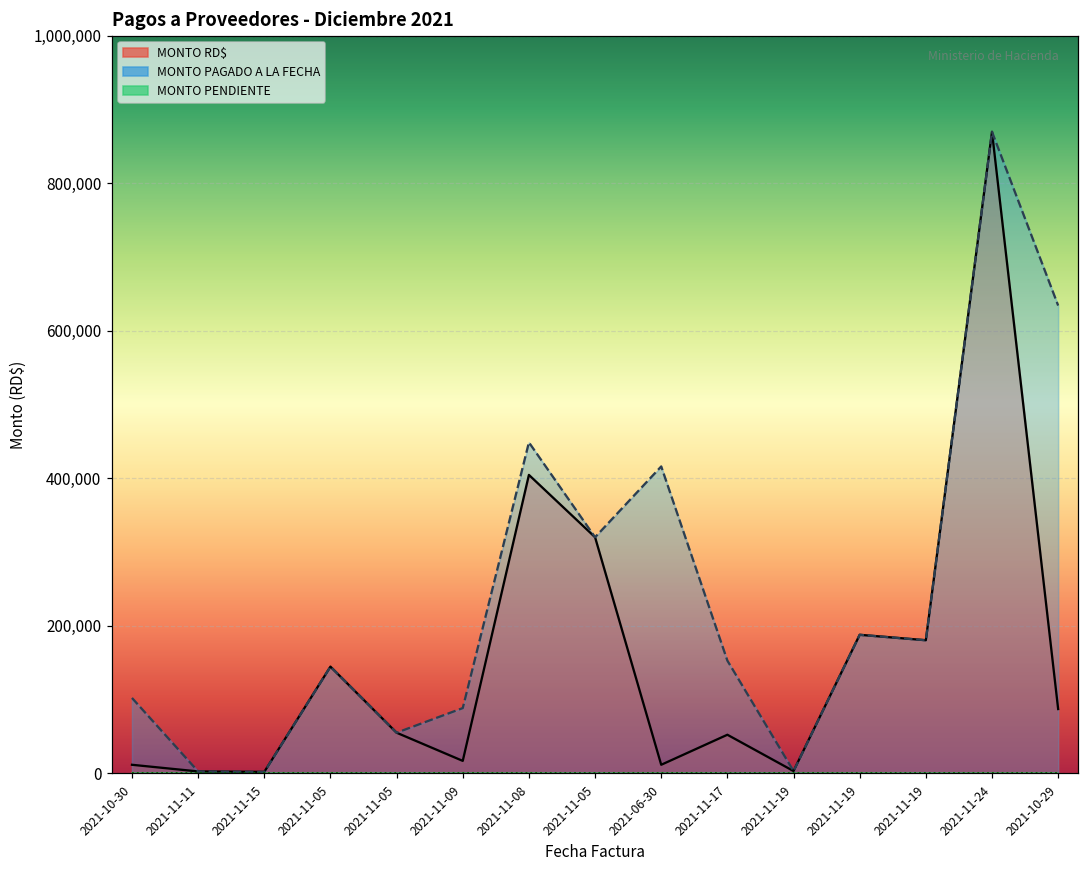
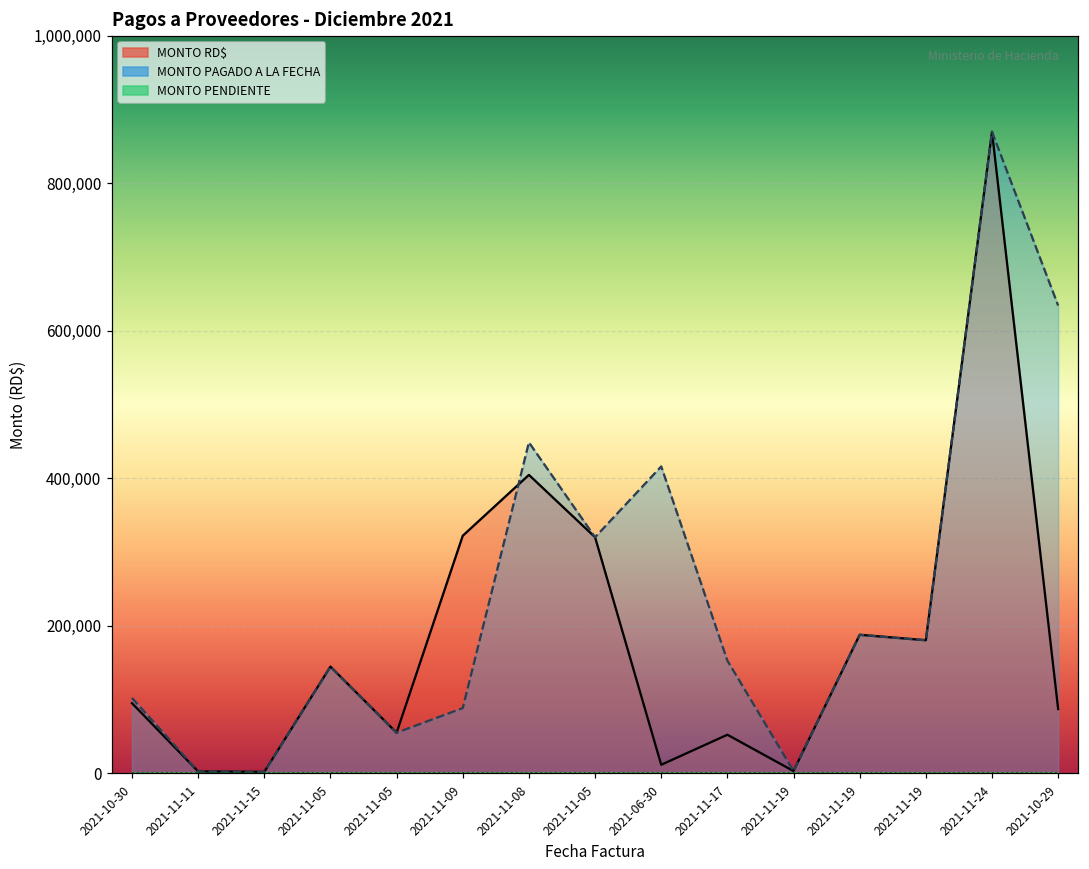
  {
    "MONTO RD$": {
-     "2021-10-30": "10,000",
-     "2021-11-09": "20,000",
+     "2021-10-30": "100,000",
+     "2021-11-09": "320,000",
      "2021-11-08": "400,000",
      "2021-06-30": "10,000",
      "2021-11-17": "50,000",
      "2021-10-29": "90,000"
    },
    "MONTO PAGADO A LA FECHA": {
      "2021-10-30": "100,000",
      "2021-11-09": "90,000",
      "2021-11-08": "450,000",
      "2021-06-30": "420,000",
      "2021-11-17": "150,000",
      "2021-10-29": "630,000"
    },
    "MONTO PENDIENTE": {
      "2021-10-30": "0",
      "2021-11-09": "0",
      "2021-11-08": "0",
      "2021-06-30": "0",
      "2021-11-17": "0",
      "2021-11-24": "0",
      "2021-10-29": "0"
    }
  }
